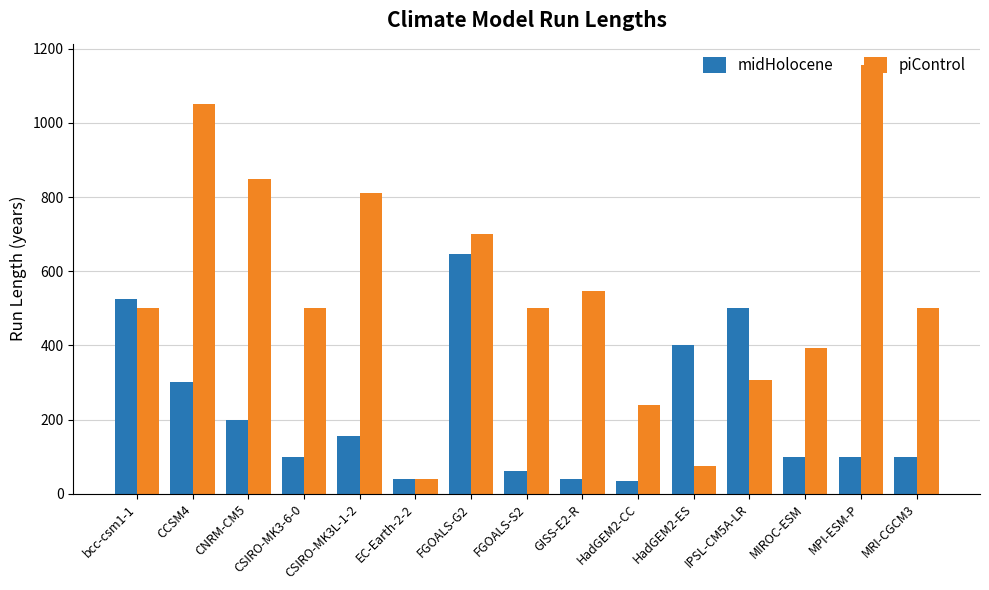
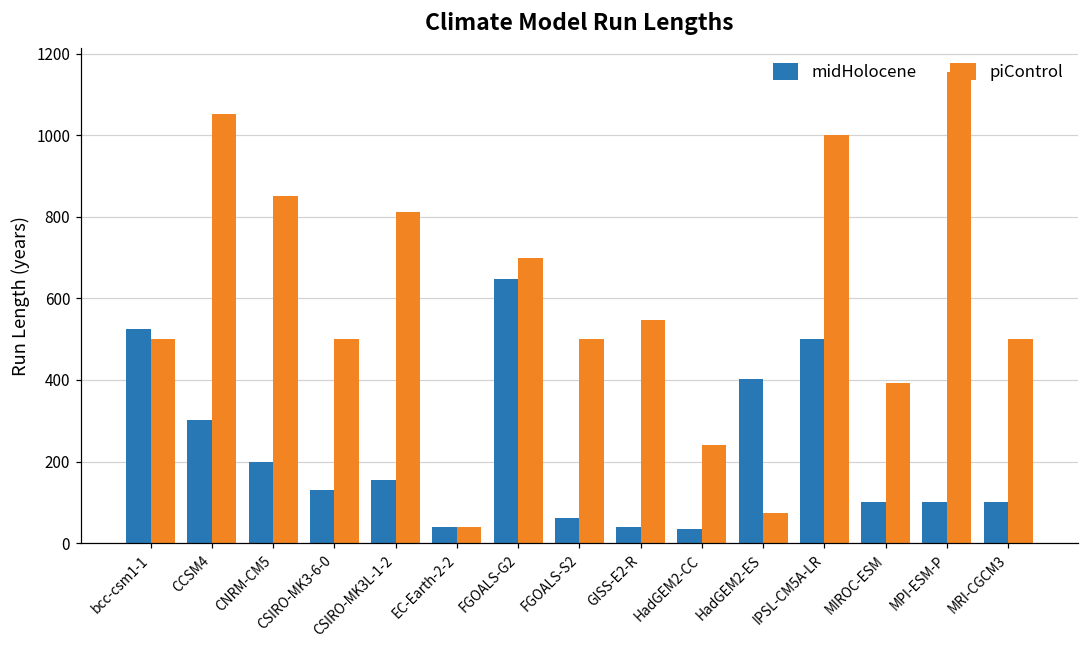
  {
    "midHolocene": {
      "bcc-csm1-1": 520,
      "CCSM4": 300,
      "CNRM-CM5": 200,
-     "CSIRO-MK3-6-0": 100,
+     "CSIRO-MK3-6-0": 130,
      "CSIRO-MK3L-1-2": 160,
      "EC-Earth-2-2": 40,
      "FGOALS-G2": 650,
      "FGOALS-S2": 60,
      "GISS-E2-R": 40,
      "HadGEM2-CC": 40,
      "HadGEM2-ES": 400,
      "IPSL-CM5A-LR": 500,
      "MIROC-ESM": 100,
      "MPI-ESM-P": 100,
      "MRI-CGCM3": 100
    },
    "piControl": {
      "bcc-csm1-1": 500,
      "CCSM4": 1050,
      "CNRM-CM5": 850,
      "CSIRO-MK3-6-0": 500,
      "CSIRO-MK3L-1-2": 810,
      "EC-Earth-2-2": 40,
      "FGOALS-G2": 700,
      "FGOALS-S2": 500,
      "GISS-E2-R": 550,
      "HadGEM2-CC": 240,
      "HadGEM2-ES": 80,
-     "IPSL-CM5A-LR": 310,
+     "IPSL-CM5A-LR": 1000,
      "MIROC-ESM": 390,
      "MPI-ESM-P": 1160,
      "MRI-CGCM3": 500
    }
  }
